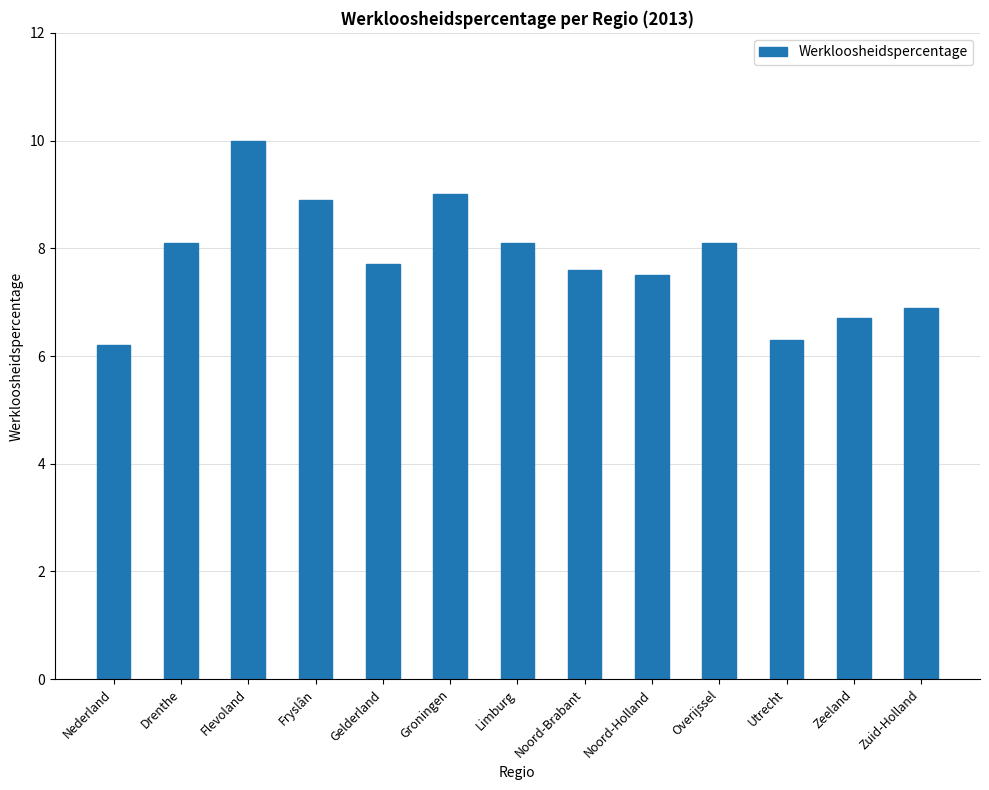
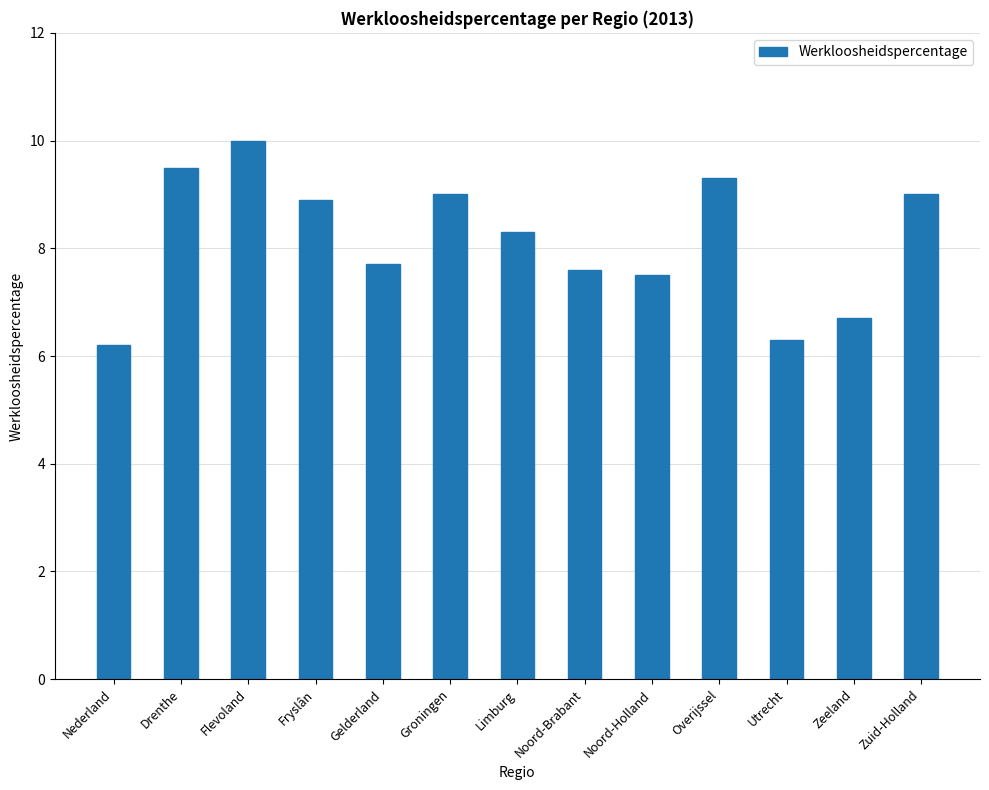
  {
    "Nederland": 6.2,
-   "Drenthe": 8.1,
+   "Drenthe": 9.5,
    "Flevoland": 10.0,
    "Fryslân": 8.9,
    "Gelderland": 7.7,
    "Groningen": 9.0,
-   "Limburg": 8.1,
+   "Limburg": 8.3,
    "Noord-Brabant": 7.6,
    "Noord-Holland": 7.5,
-   "Overijssel": 8.1,
+   "Overijssel": 9.3,
    "Utrecht": 6.3,
    "Zeeland": 6.7,
-   "Zuid-Holland": 6.9
+   "Zuid-Holland": 9.0
  }
